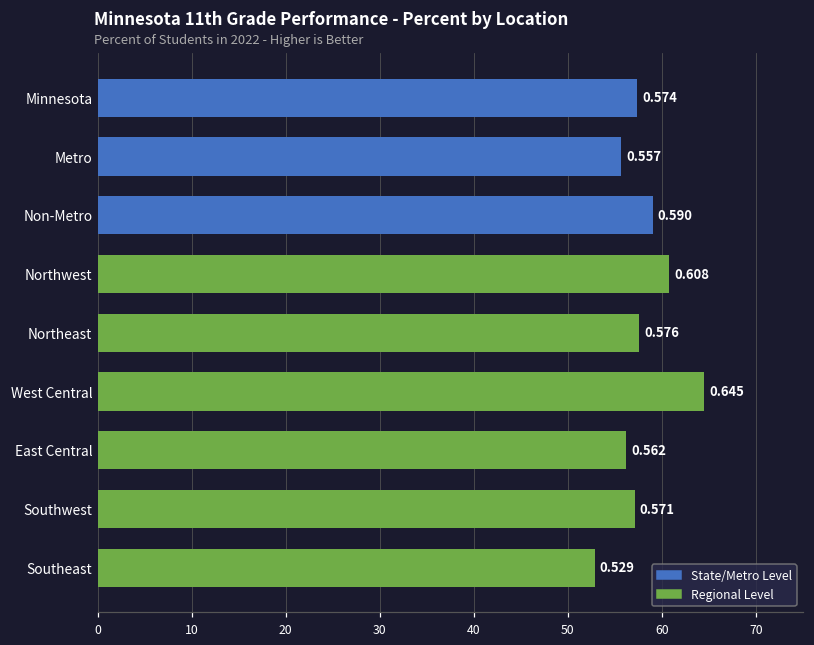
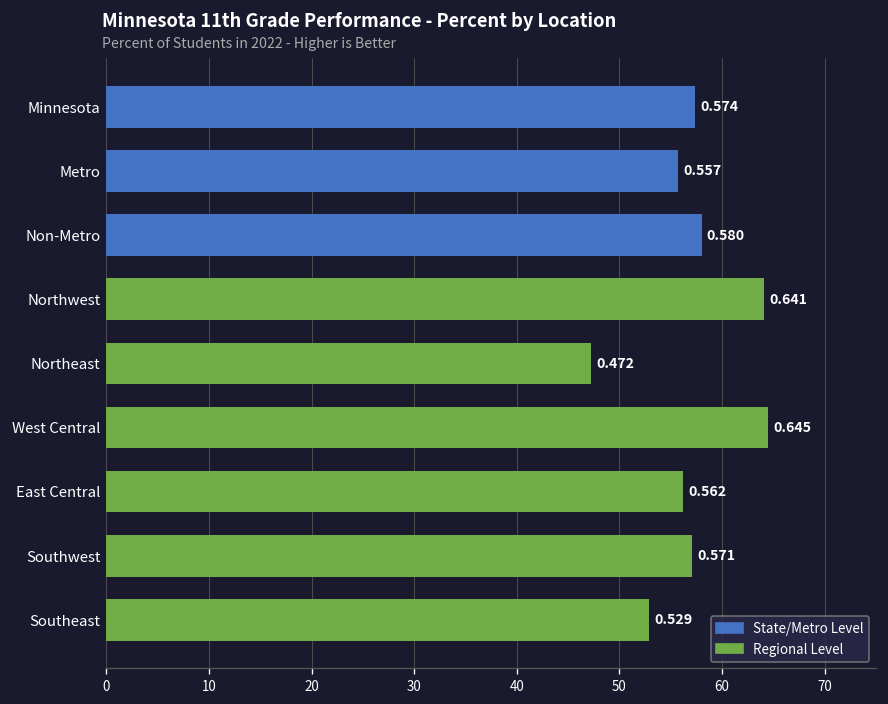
  {
    "Minnesota": 0.574,
    "Metro": 0.557,
-   "Non-Metro": 0.590,
-   "Northwest": 0.608,
-   "Northeast": 0.576,
+   "Non-Metro": 0.580,
+   "Northwest": 0.641,
+   "Northeast": 0.472,
    "West Central": 0.645,
    "East Central": 0.562,
    "Southwest": 0.571,
    "Southeast": 0.529
  }
